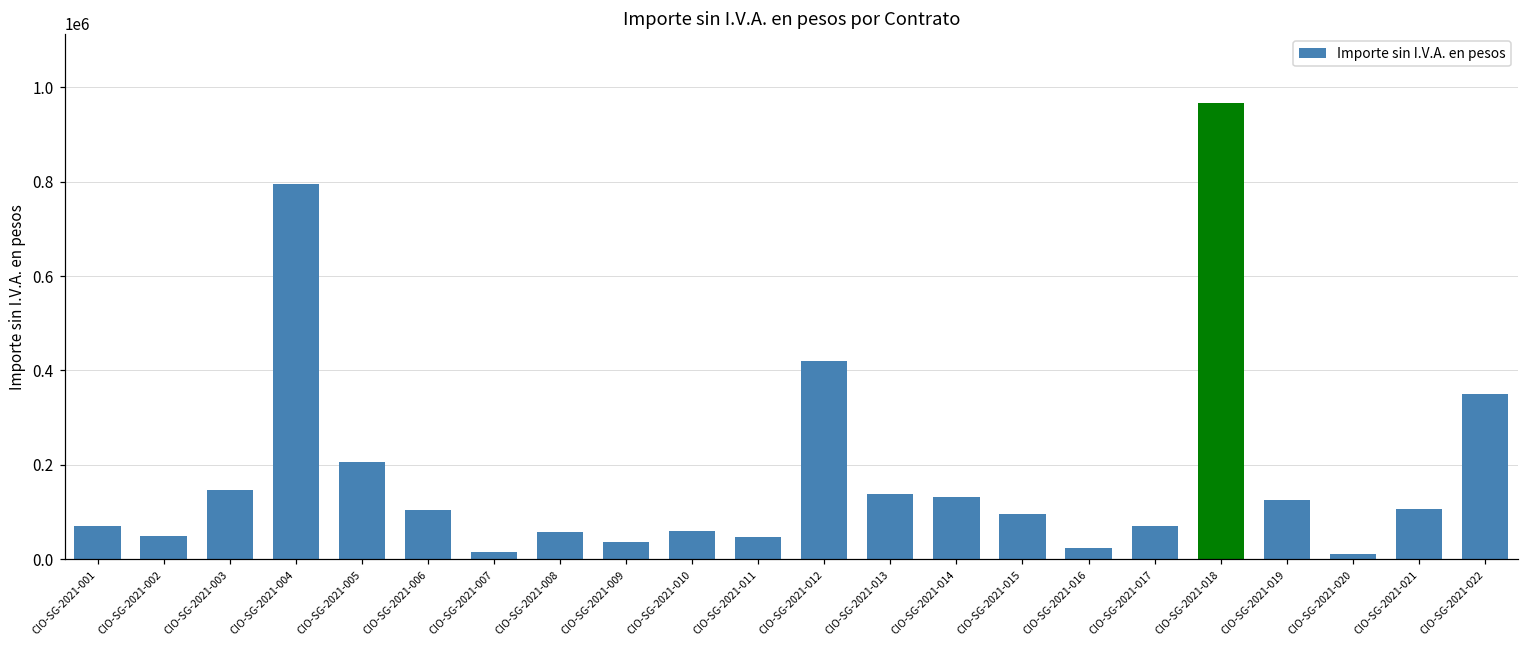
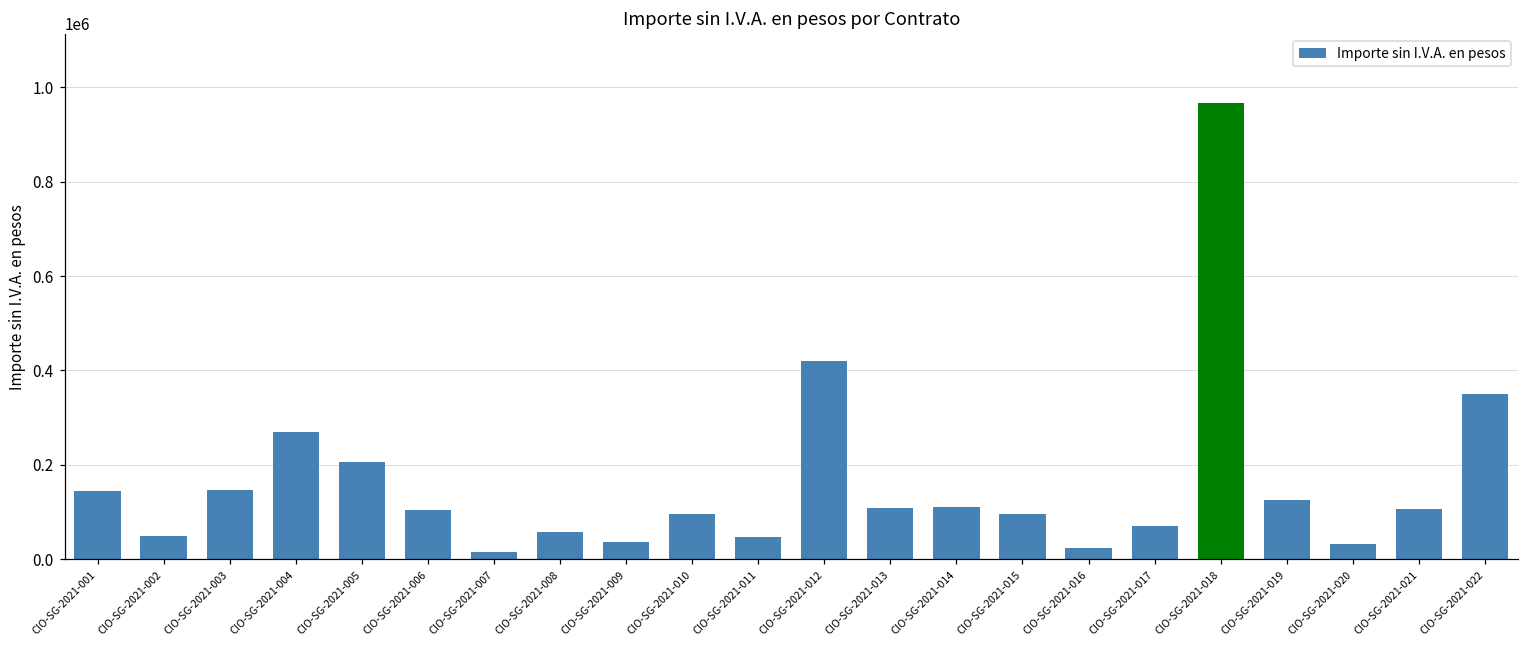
  {
-   "CIO-SG-2021-001": 70000,
+   "CIO-SG-2021-001": 140000,
    "CIO-SG-2021-002": 50000,
    "CIO-SG-2021-003": 150000,
-   "CIO-SG-2021-004": 800000,
+   "CIO-SG-2021-004": 270000,
    "CIO-SG-2021-005": 210000,
    "CIO-SG-2021-006": 100000,
    "CIO-SG-2021-007": 20000,
    "CIO-SG-2021-008": 60000,
    "CIO-SG-2021-009": 40000,
-   "CIO-SG-2021-010": 60000,
+   "CIO-SG-2021-010": 100000,
    "CIO-SG-2021-011": 50000,
    "CIO-SG-2021-012": 420000,
-   "CIO-SG-2021-013": 140000,
-   "CIO-SG-2021-014": 130000,
+   "CIO-SG-2021-013": 110000,
+   "CIO-SG-2021-014": 110000,
    "CIO-SG-2021-015": 100000,
    "CIO-SG-2021-016": 20000,
    "CIO-SG-2021-017": 70000,
    "CIO-SG-2021-018": 970000,
    "CIO-SG-2021-019": 130000,
-   "CIO-SG-2021-020": 10000,
+   "CIO-SG-2021-020": 30000,
    "CIO-SG-2021-021": 110000,
    "CIO-SG-2021-022": 350000
  }
